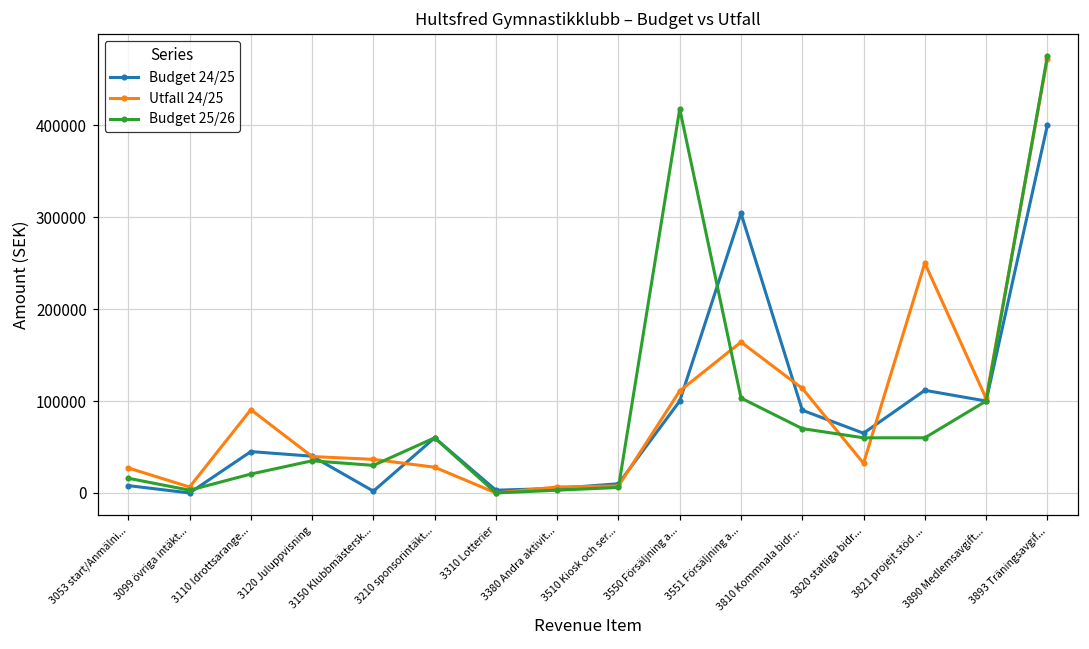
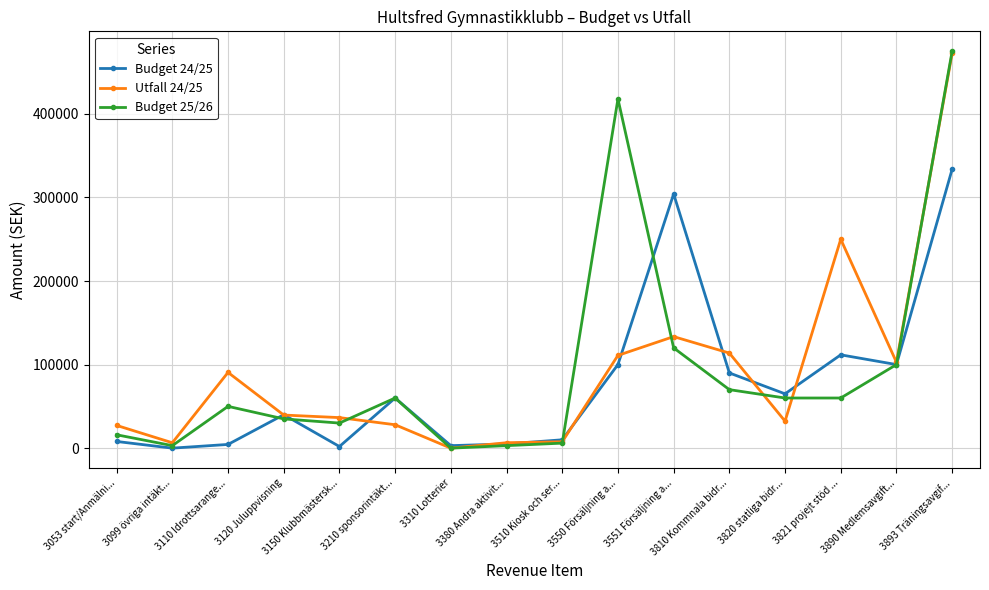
  {
    "Budget 24/25": {
      "3053 start/Anmälni...": 10000,
-     "3110 Idrottsarange...": 50000,
+     "3110 Idrottsarange...": 0,
      "3150 Klubbmästersk...": 0,
      "3550 Försäljning a...": 100000,
      "3551 Försäljning a...": 300000,
      "3810 Kommnala bidr...": 90000,
      "3820 statliga bidr...": 70000,
      "3821 projejt stöd ...": 110000,
-     "3893 Träningsavgif...": 400000
+     "3893 Träningsavgif...": 330000
    },
    "Utfall 24/25": {
      "3053 start/Anmälni...": 30000,
      "3099 övriga intäkt...": 10000,
      "3110 Idrottsarange...": 90000,
      "3150 Klubbmästersk...": 40000,
      "3210 sponsorintäkt...": 30000,
      "3550 Försäljning a...": 110000,
-     "3551 Försäljning a...": 160000,
+     "3551 Försäljning a...": 130000,
      "3810 Kommnala bidr...": 110000,
      "3820 statliga bidr...": 30000,
      "3821 projejt stöd ...": 250000
    },
    "Budget 25/26": {
      "3053 start/Anmälni...": 20000,
-     "3110 Idrottsarange...": 20000,
+     "3110 Idrottsarange...": 50000,
      "3120 Juluppvisning": 40000,
      "3150 Klubbmästersk...": 30000,
      "3550 Försäljning a...": 420000,
-     "3551 Försäljning a...": 100000,
+     "3551 Försäljning a...": 120000,
      "3810 Kommnala bidr...": 70000,
      "3820 statliga bidr...": 60000,
      "3821 projejt stöd ...": 60000
    }
  }
